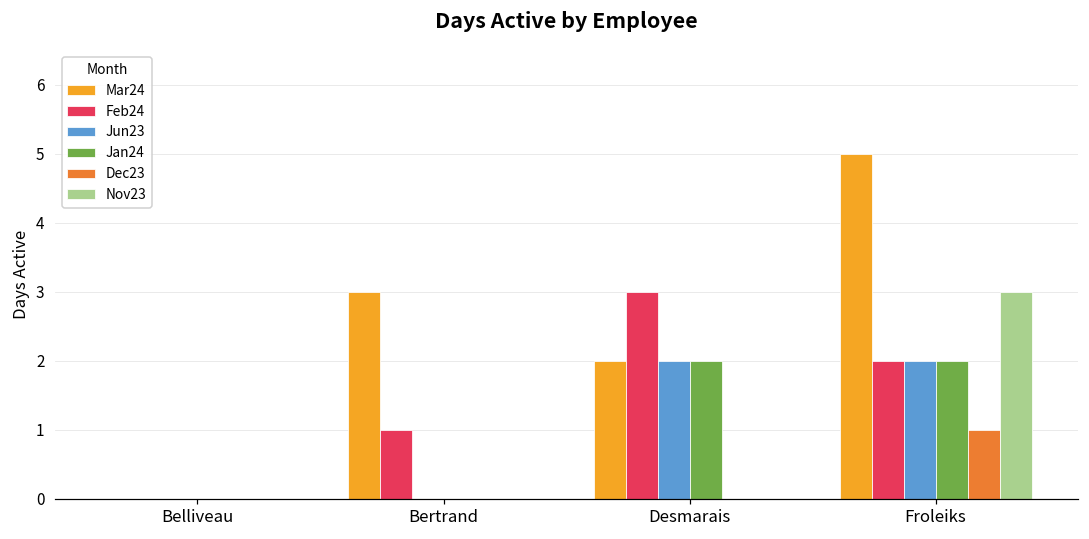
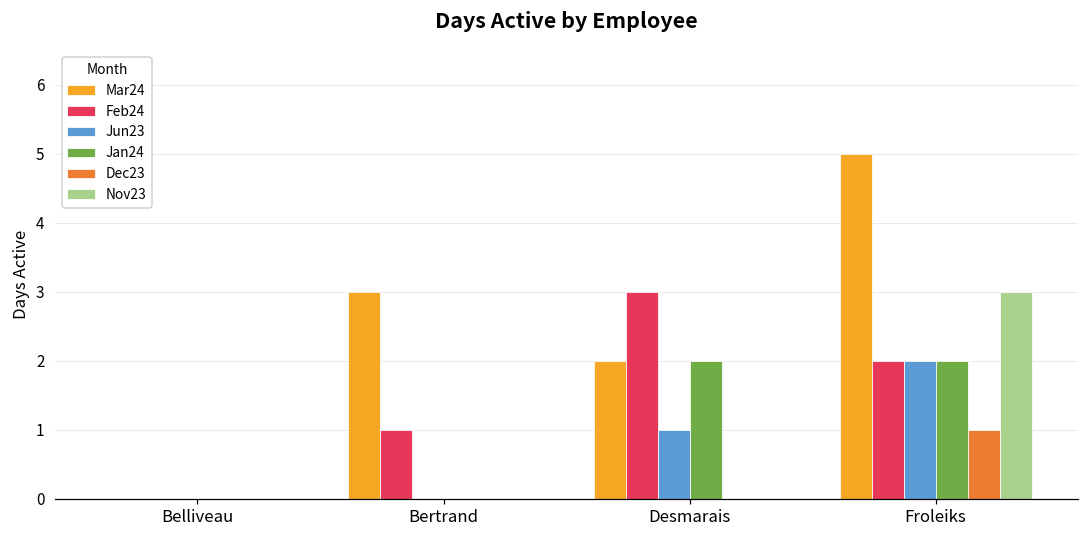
  {
    "Feb24": {
      "Belliveau": 0,
      "Bertrand": 1,
      "Desmarais": 3,
      "Froleiks": 2
    },
    "Jun23": {
      "Belliveau": 0,
      "Bertrand": 0,
-     "Desmarais": 2,
+     "Desmarais": 1,
      "Froleiks": 2
    },
    "Jan24": {
      "Belliveau": 0,
      "Bertrand": 0,
      "Desmarais": 2,
      "Froleiks": 2
    },
    "Nov23": {
      "Belliveau": 0,
      "Bertrand": 0,
      "Desmarais": 0,
      "Froleiks": 3
    }
  }
